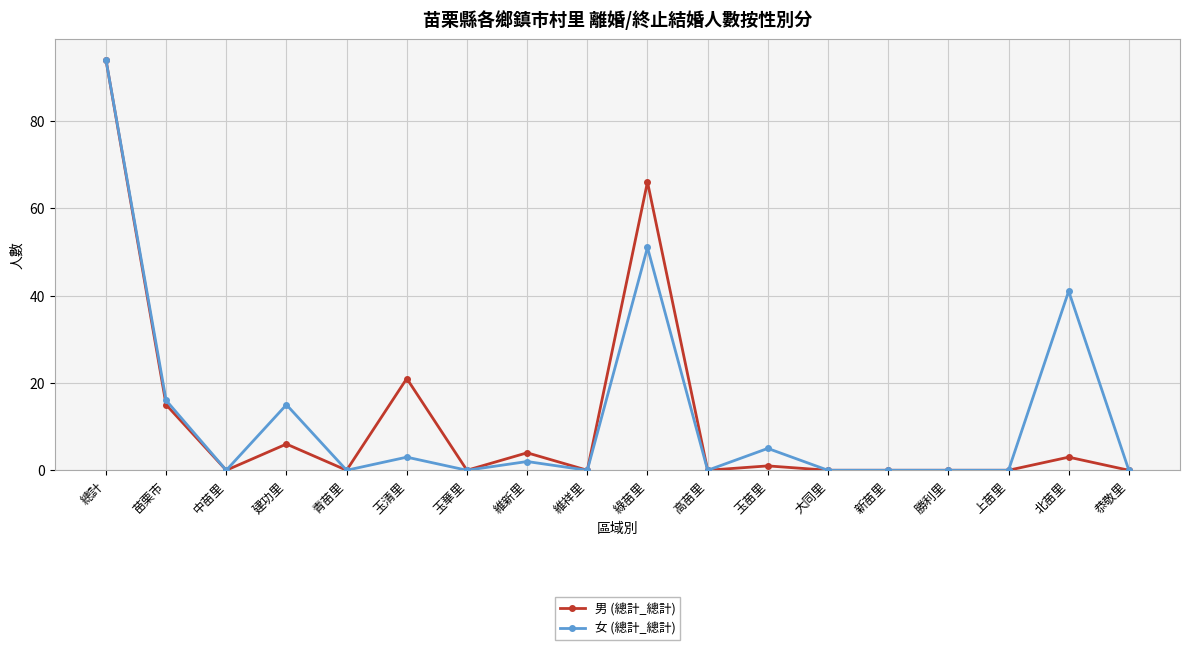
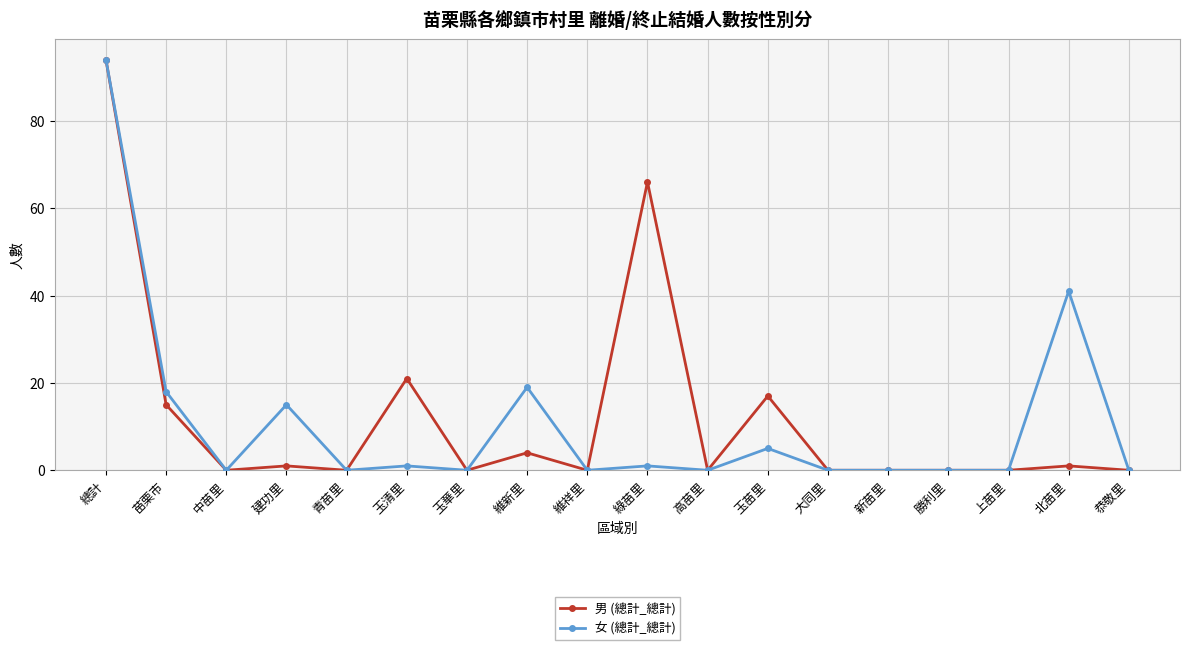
  {
    "男 (總計_總計)": {
      "苗栗市": 15,
-     "建功里": 6,
+     "建功里": 1,
      "玉清里": 21,
      "維新里": 4,
      "綠苗里": 66,
-     "玉苗里": 1,
-     "北苗里": 3
+     "玉苗里": 17,
+     "北苗里": 1
    },
    "女 (總計_總計)": {
-     "苗栗市": 16,
+     "苗栗市": 18,
      "建功里": 15,
-     "玉清里": 3,
-     "維新里": 2,
-     "綠苗里": 51,
+     "玉清里": 1,
+     "維新里": 19,
+     "綠苗里": 1,
      "玉苗里": 5,
      "北苗里": 41
    }
  }
